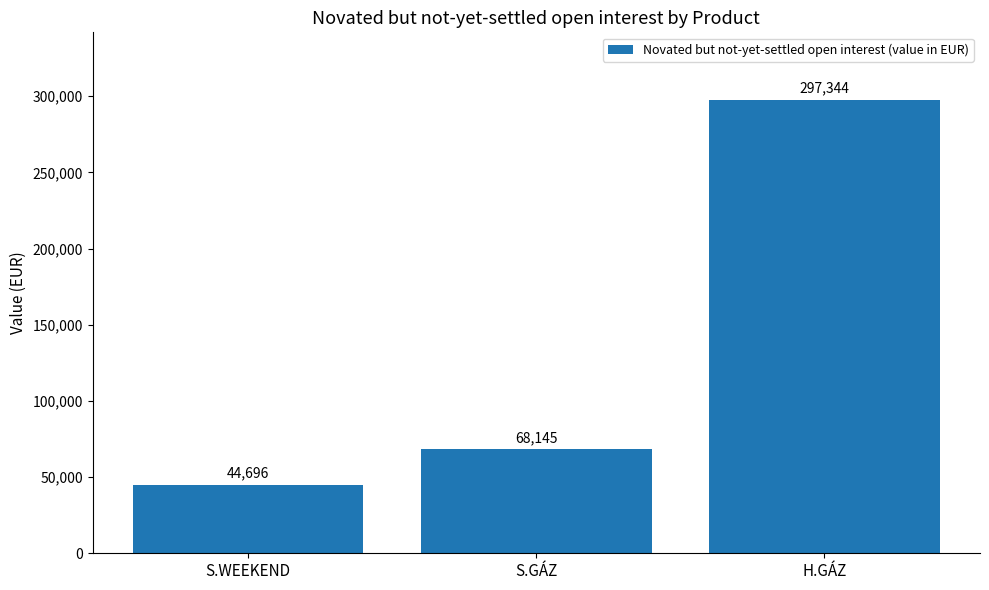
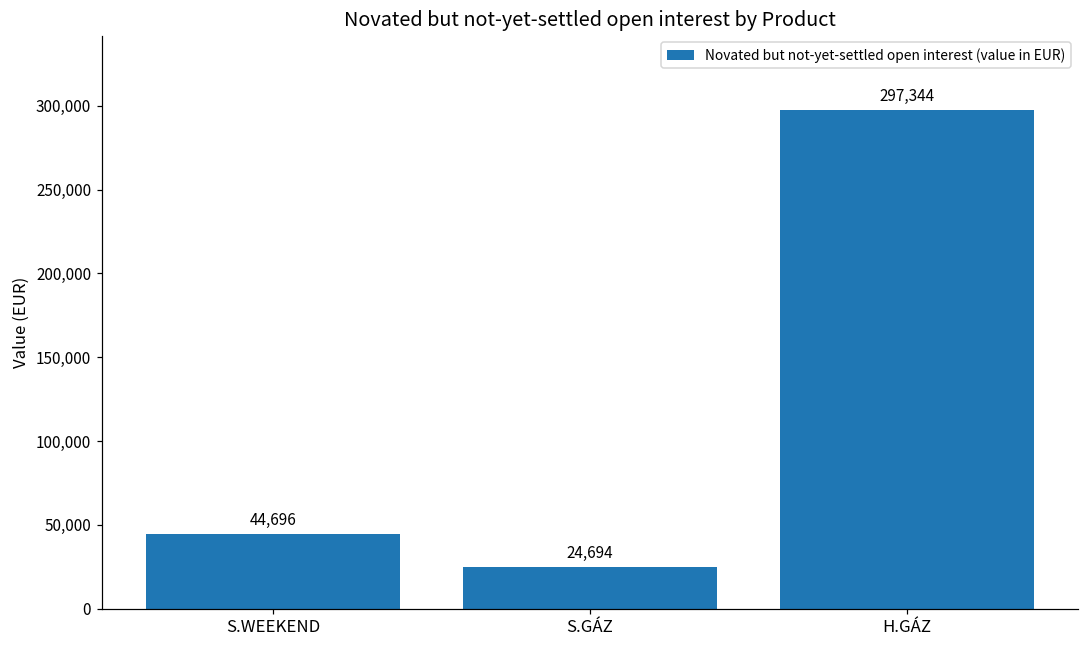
  {
    "S.WEEKEND": "44,696",
-   "S.GÁZ": "68,145",
+   "S.GÁZ": "24,694",
    "H.GÁZ": "297,344"
  }
